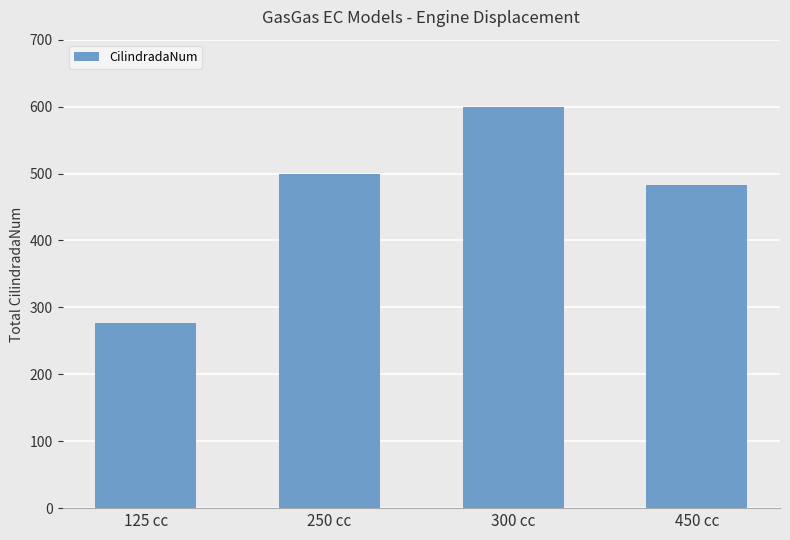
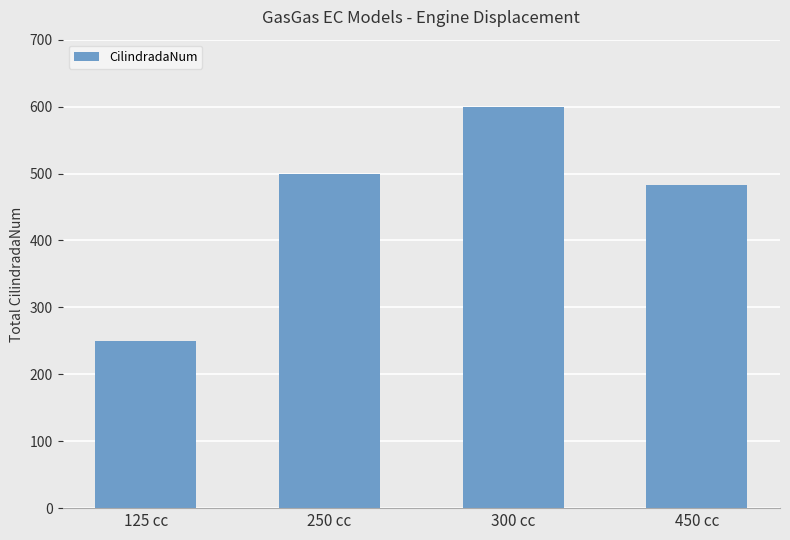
  {
-   "125 cc": 280,
+   "125 cc": 250,
    "250 cc": 500,
    "300 cc": 600,
    "450 cc": 480
  }
